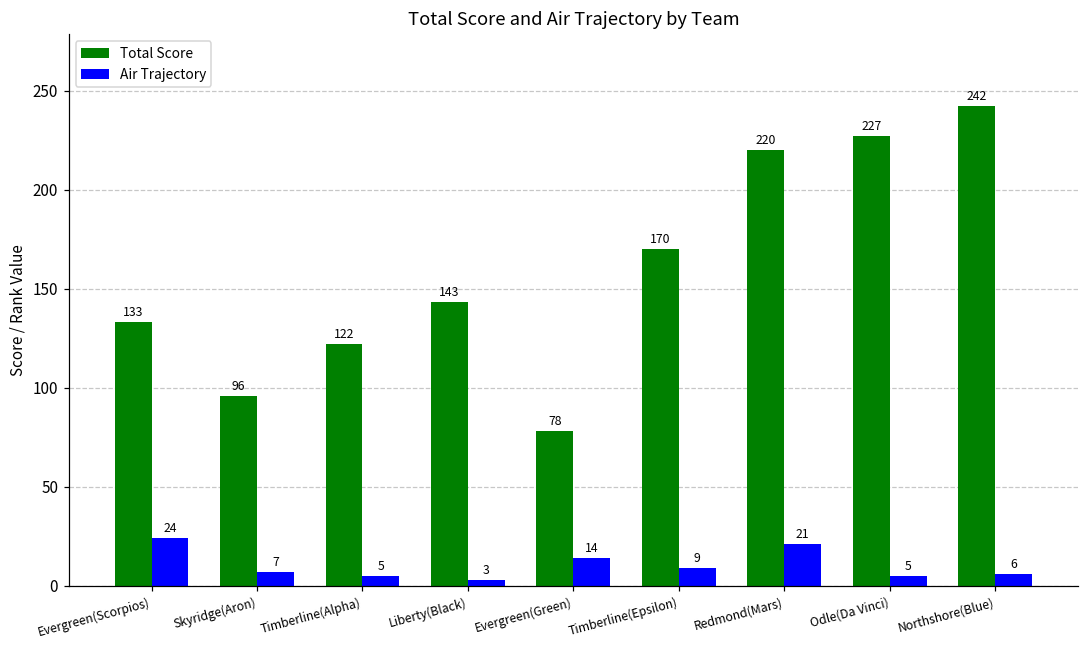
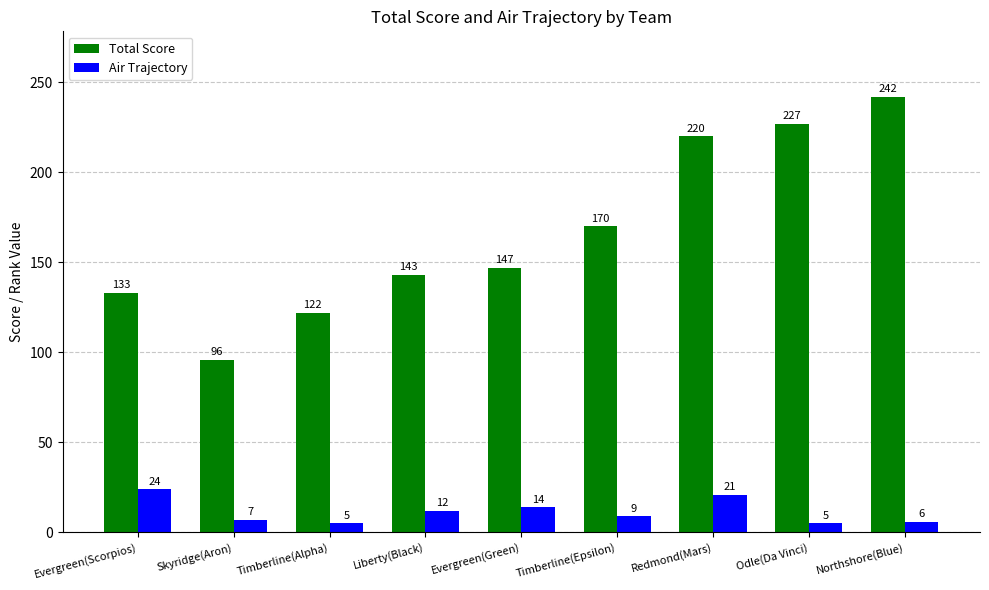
  {
    "Total Score": {
      "Evergreen(Scorpios)": 133,
      "Skyridge(Aron)": 96,
      "Timberline(Alpha)": 122,
      "Liberty(Black)": 143,
-     "Evergreen(Green)": 78,
+     "Evergreen(Green)": 147,
      "Timberline(Epsilon)": 170,
      "Redmond(Mars)": 220,
      "Odle(Da Vinci)": 227,
      "Northshore(Blue)": 242
    },
    "Air Trajectory": {
      "Evergreen(Scorpios)": 24,
      "Skyridge(Aron)": 7,
      "Timberline(Alpha)": 5,
-     "Liberty(Black)": 3,
+     "Liberty(Black)": 12,
      "Evergreen(Green)": 14,
      "Timberline(Epsilon)": 9,
      "Redmond(Mars)": 21,
      "Odle(Da Vinci)": 5,
      "Northshore(Blue)": 6
    }
  }
